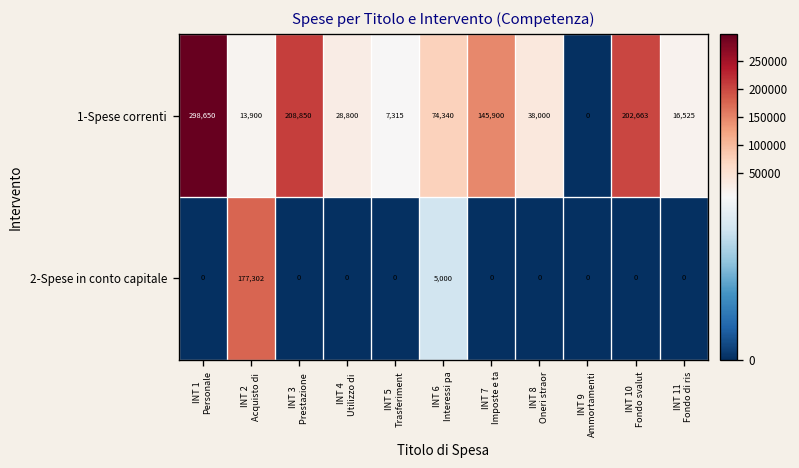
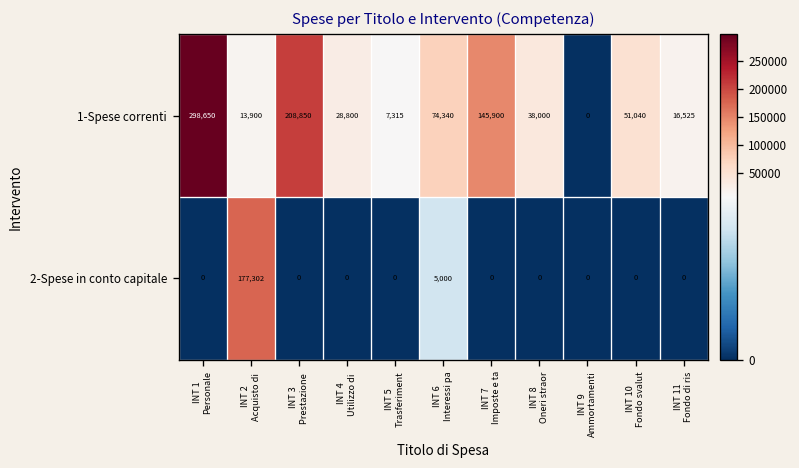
  {
    "1-Spese correnti": {
      "INT 1 Personale": "298,650",
      "INT 2 Acquisto di": "13,900",
      "INT 3 Prestazione": "208,850",
      "INT 4 Utilizzo di": "28,800",
      "INT 5 Trasferiment": "7,315",
      "INT 6 Interessi pa": "74,340",
      "INT 7 Imposte e ta": "145,900",
      "INT 8 Oneri straor": "38,000",
      "INT 9 Ammortamenti": "0",
-     "INT 10 Fondo svalut": "202,663",
+     "INT 10 Fondo svalut": "51,040",
      "INT 11 Fondo di ris": "16,525"
    },
    "2-Spese in conto capitale": {
      "INT 1 Personale": "0",
      "INT 2 Acquisto di": "177,302",
      "INT 3 Prestazione": "0",
      "INT 4 Utilizzo di": "0",
      "INT 5 Trasferiment": "0",
      "INT 6 Interessi pa": "5,000",
      "INT 7 Imposte e ta": "0",
      "INT 8 Oneri straor": "0",
      "INT 9 Ammortamenti": "0",
      "INT 10 Fondo svalut": "0",
      "INT 11 Fondo di ris": "0"
    }
  }
